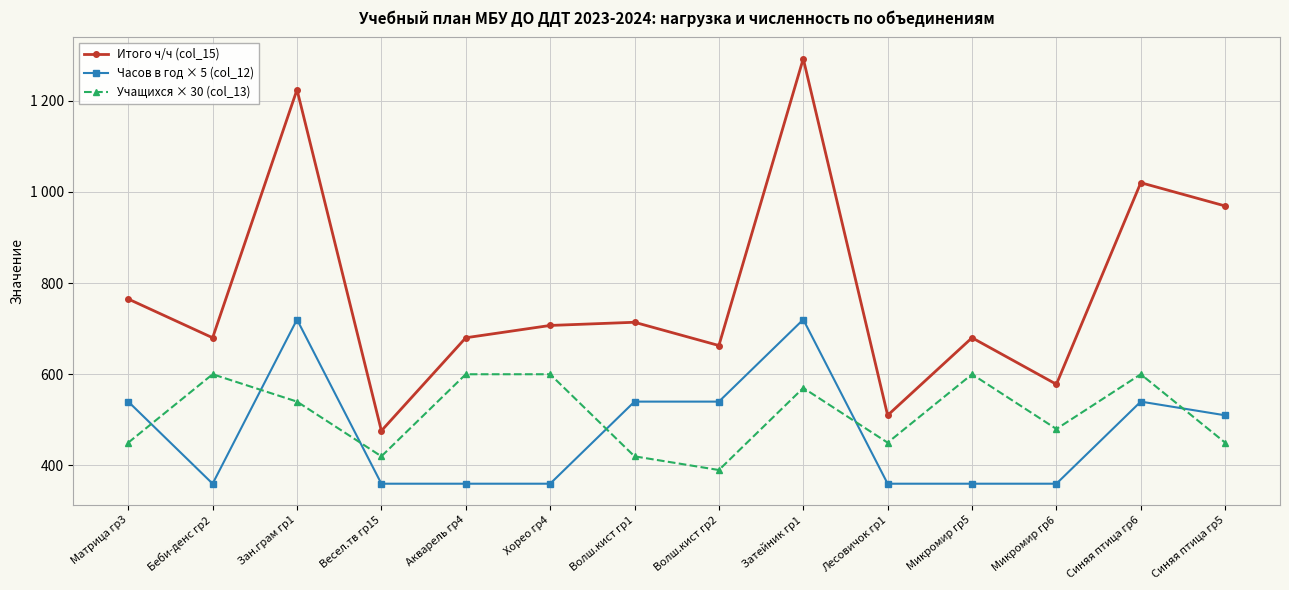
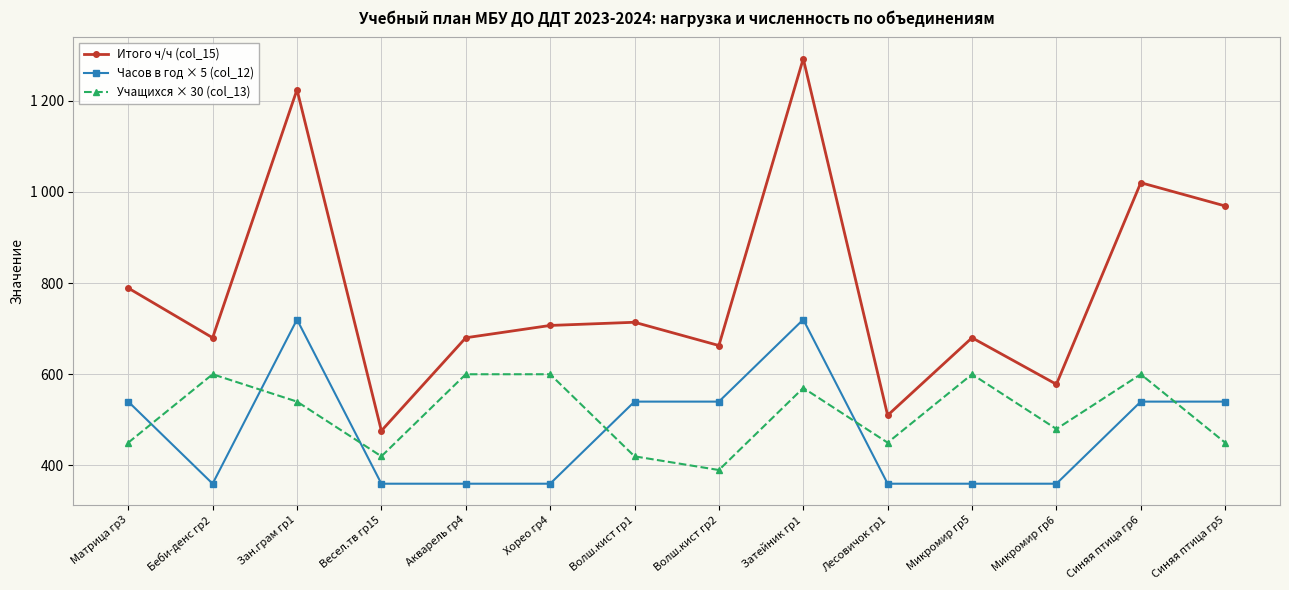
  {
    "Итого ч/ч (col_15)": {
-     "Матрица гр3": 770,
+     "Матрица гр3": 790,
      "Беби-денс гр2": 680,
      "Зан.грам гр1": 1220,
      "Весел.тв гр15": 480,
      "Акварель гр4": 680,
      "Хорео гр4": 710,
      "Волш.кист гр1": 710,
      "Волш.кист гр2": 660,
      "Затейник гр1": 1290,
      "Лесовичок гр1": 510,
      "Микромир гр5": 680,
      "Микромир гр6": 580,
      "Синяя птица гр6": 1020,
      "Синяя птица гр5": 970
    },
    "Часов в год × 5 (col_12)": {
      "Матрица гр3": 540,
      "Беби-денс гр2": 360,
      "Зан.грам гр1": 720,
      "Весел.тв гр15": 360,
      "Акварель гр4": 360,
      "Хорео гр4": 360,
      "Волш.кист гр1": 540,
      "Волш.кист гр2": 540,
      "Затейник гр1": 720,
      "Лесовичок гр1": 360,
      "Микромир гр5": 360,
      "Микромир гр6": 360,
      "Синяя птица гр6": 540,
-     "Синяя птица гр5": 510
+     "Синяя птица гр5": 540
    },
    "Учащихся × 30 (col_13)": {
      "Матрица гр3": 450,
      "Беби-денс гр2": 600,
      "Зан.грам гр1": 540,
      "Весел.тв гр15": 420,
      "Акварель гр4": 600,
      "Хорео гр4": 600,
      "Волш.кист гр1": 420,
      "Волш.кист гр2": 390,
      "Затейник гр1": 570,
      "Лесовичок гр1": 450,
      "Микромир гр5": 600,
      "Микромир гр6": 480,
      "Синяя птица гр6": 600,
      "Синяя птица гр5": 450
    }
  }
